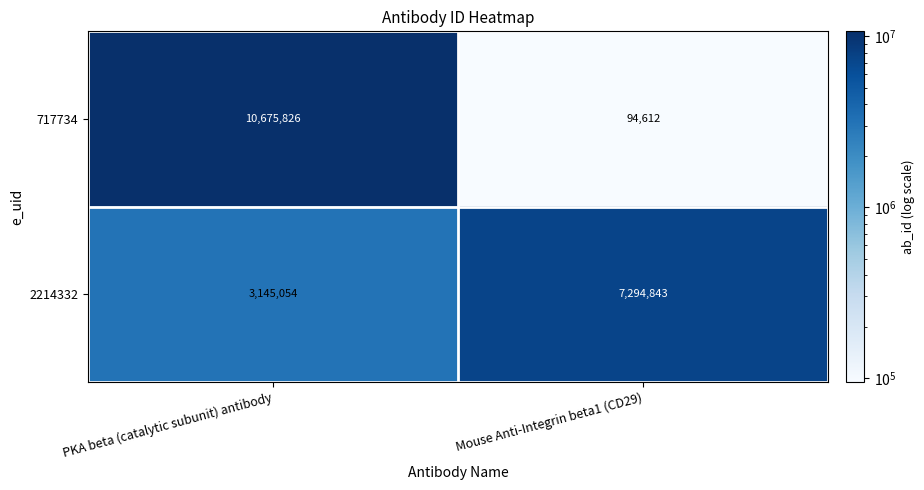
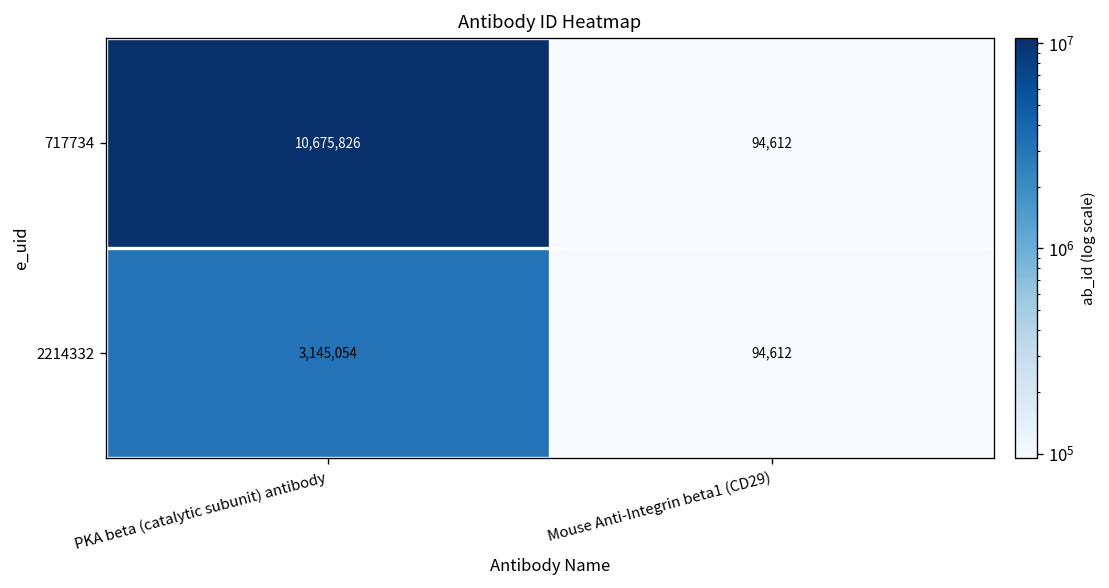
  {
    "717734": {
      "PKA beta (catalytic subunit) antibody": "10,675,826",
      "Mouse Anti-Integrin beta1 (CD29)": "94,612"
    },
    "2214332": {
      "PKA beta (catalytic subunit) antibody": "3,145,054",
-     "Mouse Anti-Integrin beta1 (CD29)": "7,294,843"
+     "Mouse Anti-Integrin beta1 (CD29)": "94,612"
    }
  }
